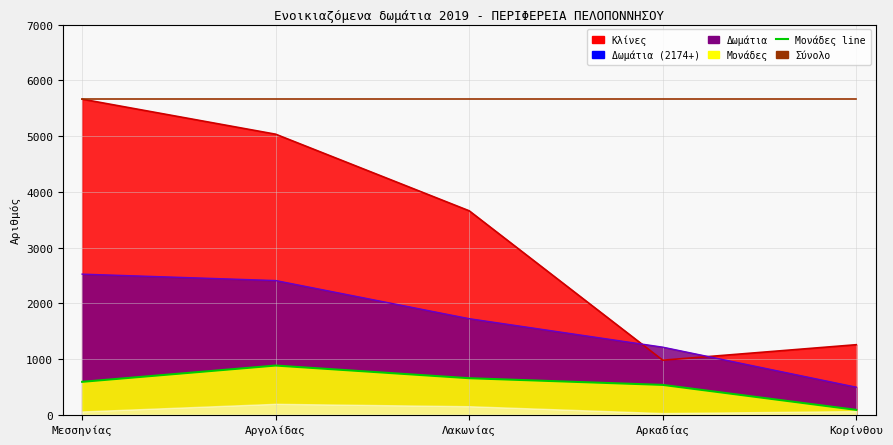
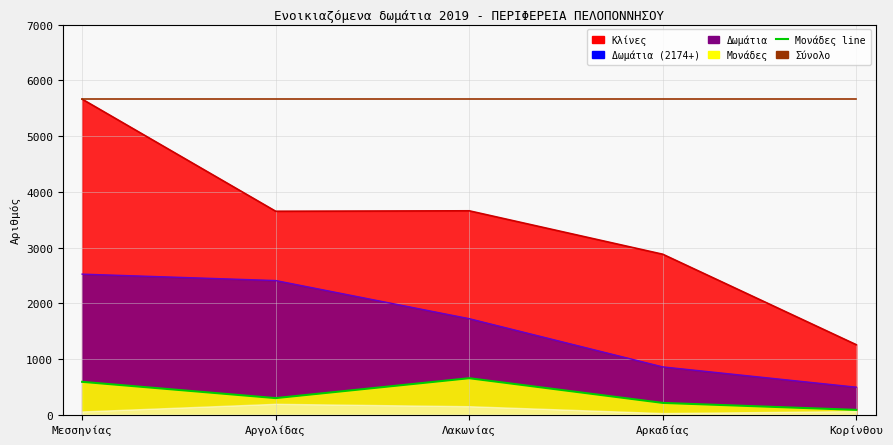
  {
    "Κλίνες": {
-     "Αργολίδας": 5000,
+     "Αργολίδας": 3700,
      "Λακωνίας": 3700,
-     "Αρκαδίας": 1000,
+     "Αρκαδίας": 2900,
      "Κορίνθου": 1300
    },
    "Δωμάτια": {
      "Μεσσηνίας": 2500,
      "Αργολίδας": 2400,
      "Λακωνίας": 1700,
-     "Αρκαδίας": 1200,
+     "Αρκαδίας": 900,
      "Κορίνθου": 500
    },
    "Μονάδες": {
      "Μεσσηνίας": 600,
-     "Αργολίδας": 900,
+     "Αργολίδας": 300,
      "Λακωνίας": 700,
-     "Αρκαδίας": 500
+     "Αρκαδίας": 200
    }
  }
